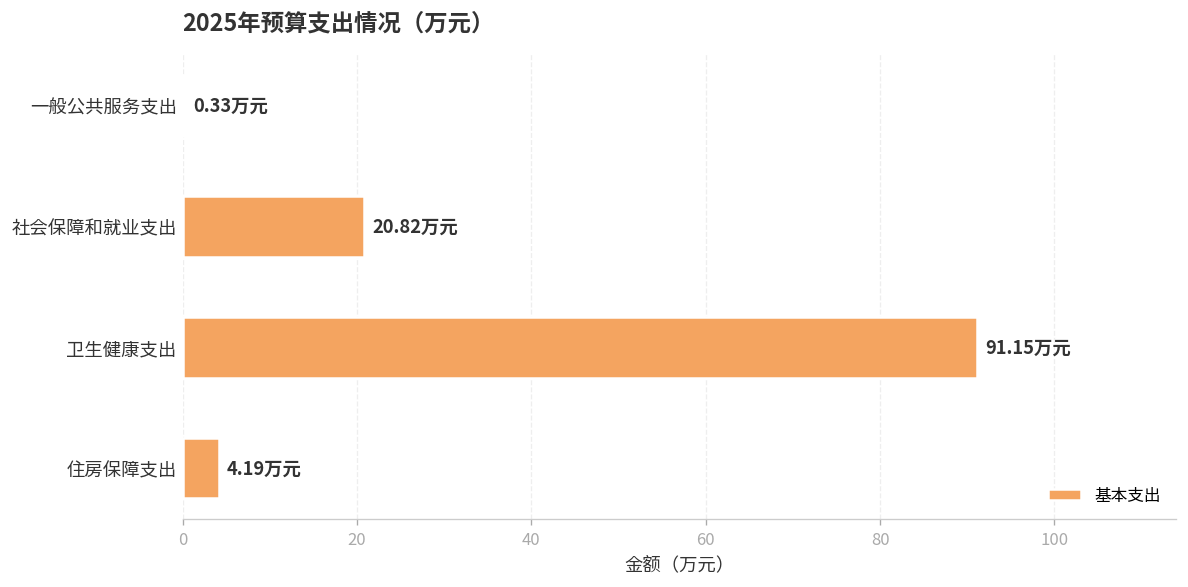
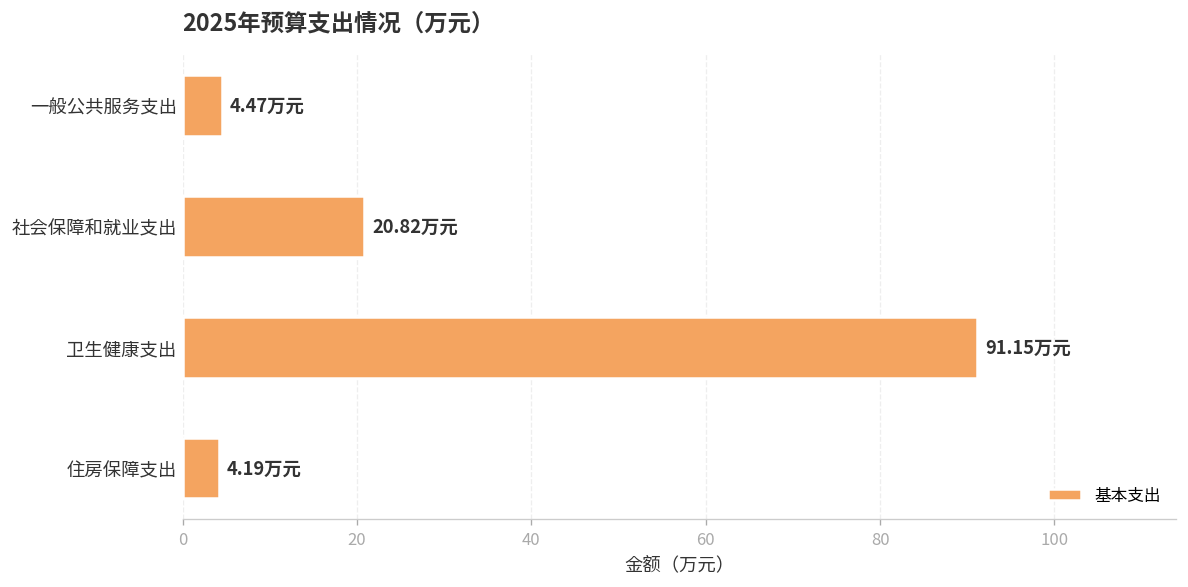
  {
-   "一般公共服务支出": 0.33,
+   "一般公共服务支出": 4.47,
    "社会保障和就业支出": 20.82,
    "卫生健康支出": 91.15,
    "住房保障支出": 4.19
  }
